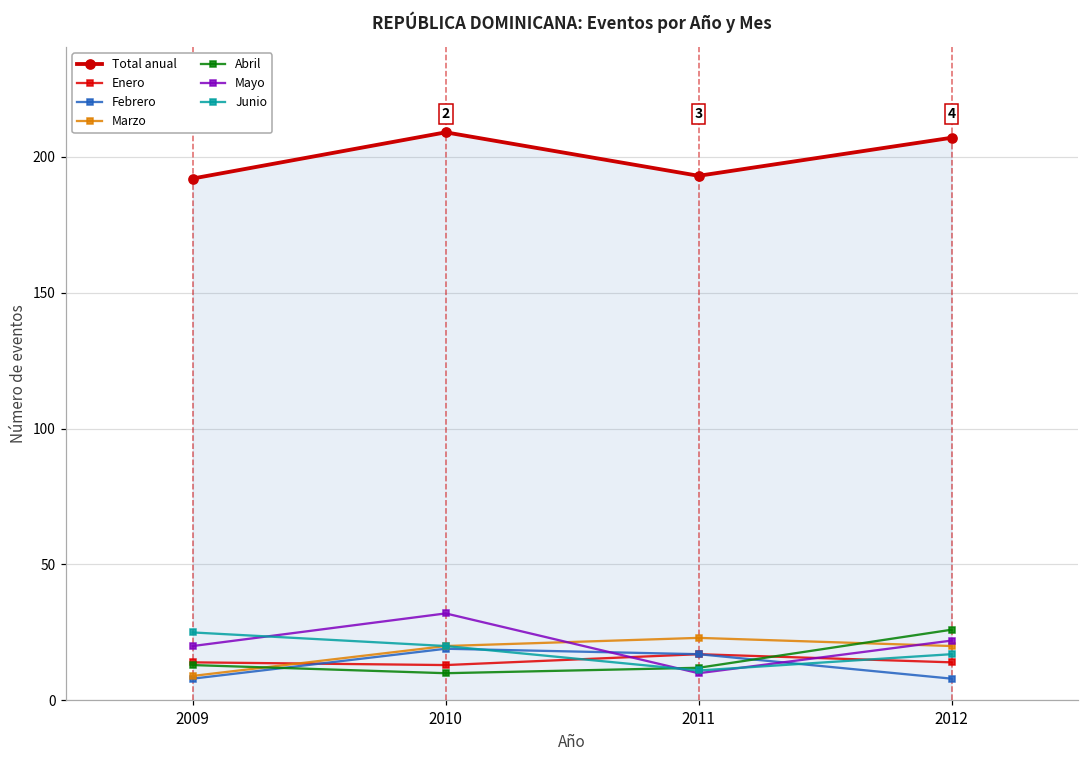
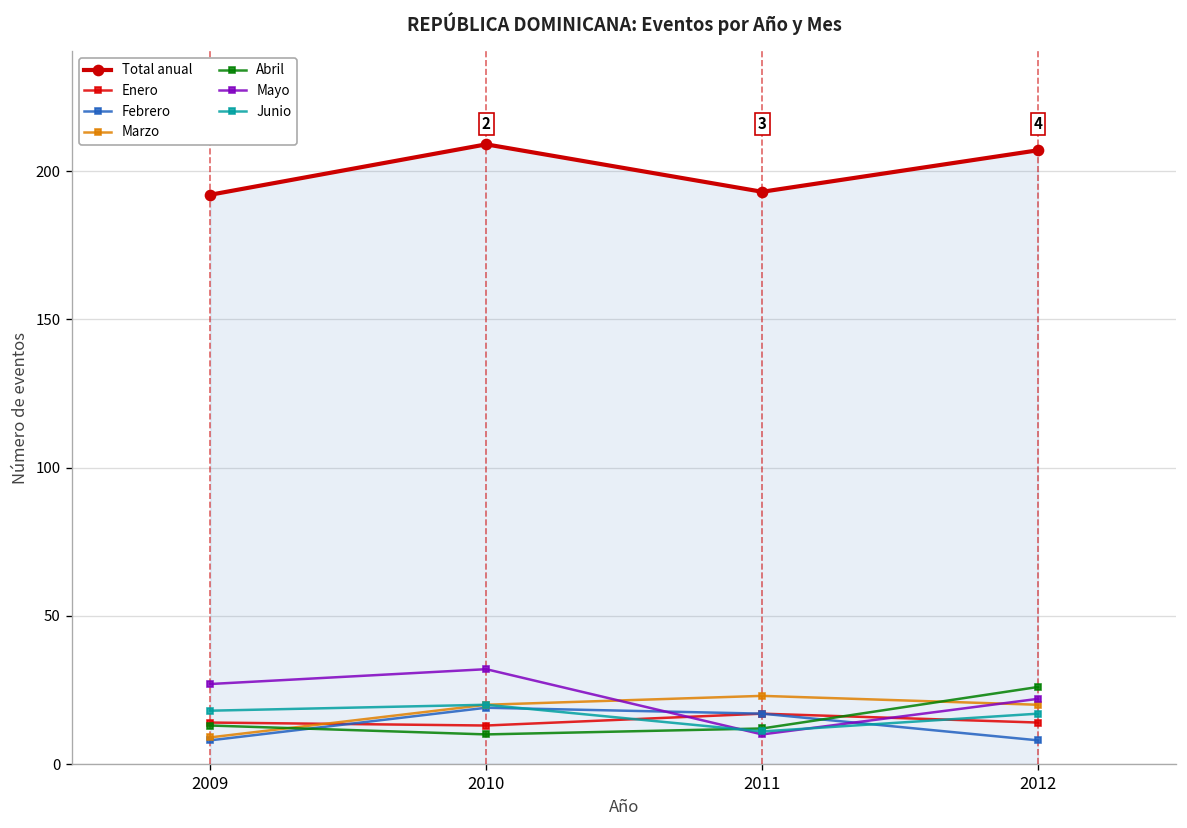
  {
    "Febrero": {
      "2012": 8
    },
    "Marzo": {
      "2011": 23,
      "2012": 20
    },
    "Abril": {
      "2010": 10,
      "2012": 26
    },
    "Mayo": {
-     "2009": 20,
+     "2009": 27,
      "2010": 32,
      "2012": 22
    },
    "Junio": {
-     "2009": 25,
+     "2009": 18,
      "2012": 17
    }
  }
